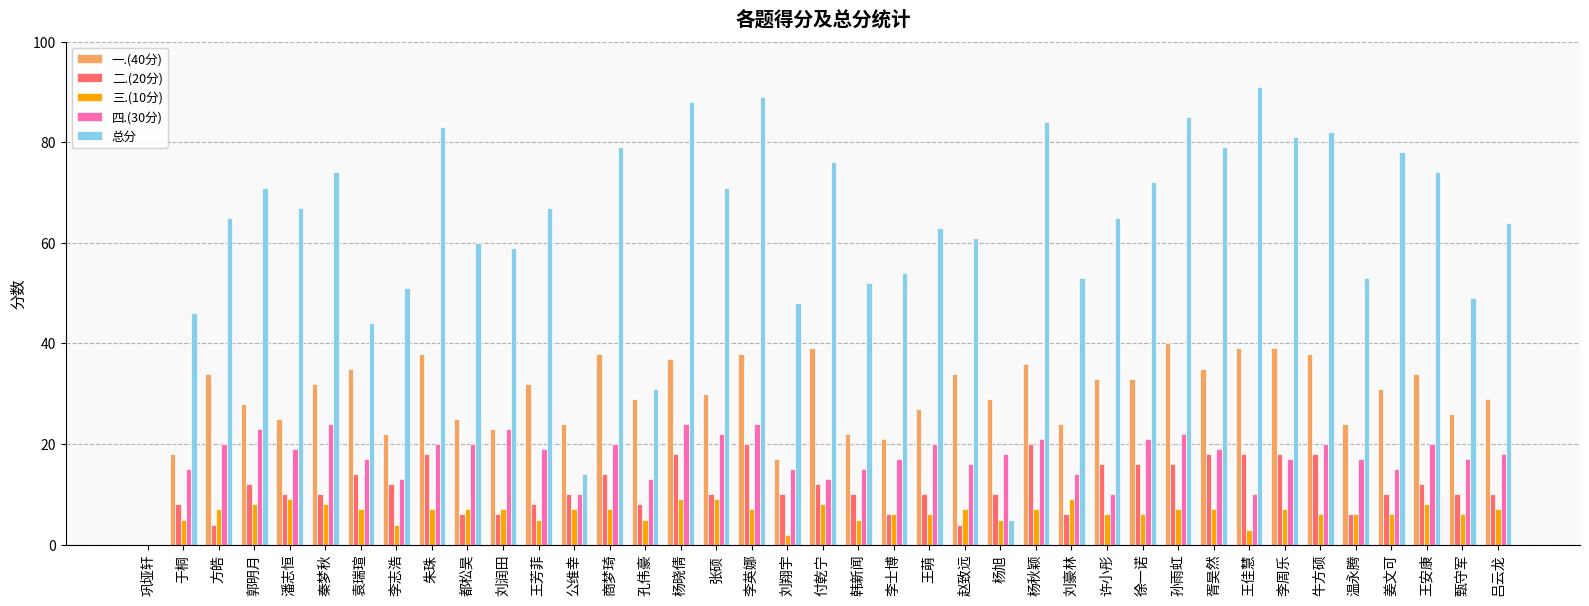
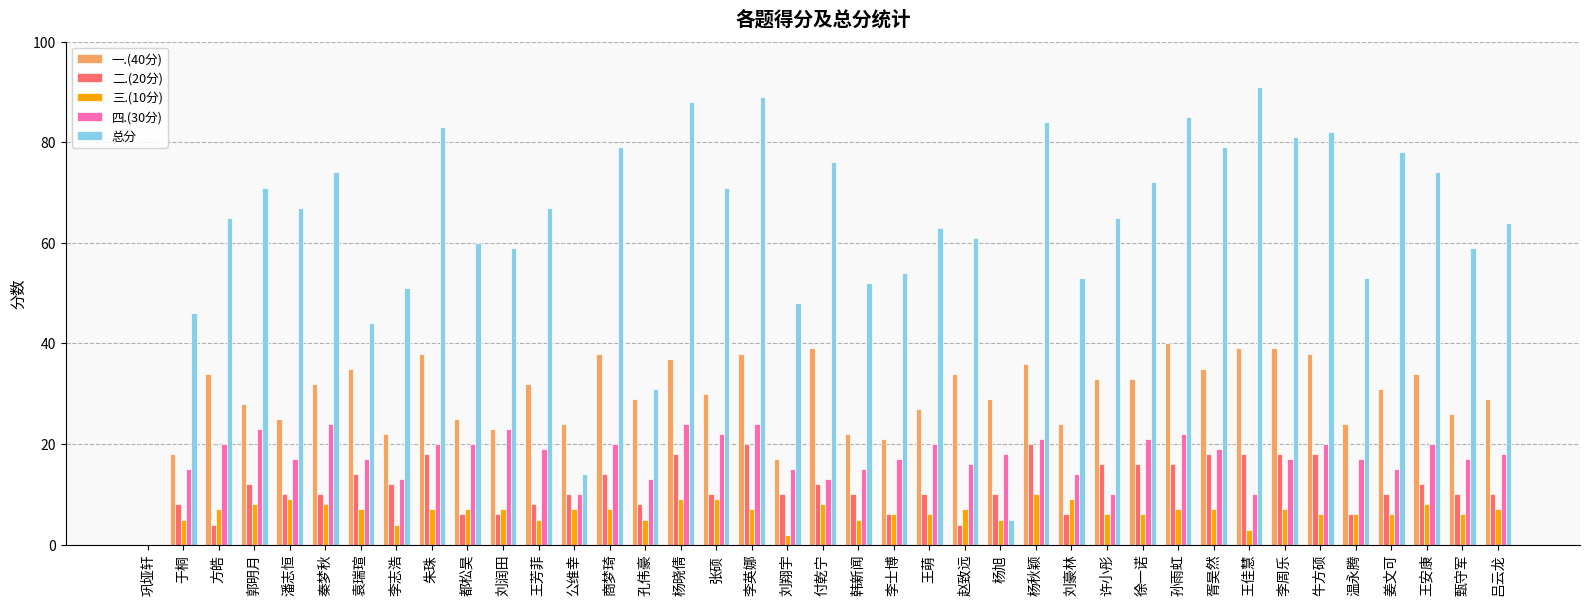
  {
    "三.(10分)": {
      "巩垭轩": 0,
      "于桐": 5,
      "方皓": 7,
      "郭明月": 8,
      "潘志恒": 9,
      "秦梦秋": 8,
      "袁瑞瑄": 7,
      "李志浩": 4,
      "朱珠": 7,
      "都松昊": 7,
      "刘润田": 7,
      "王芳菲": 5,
      "公维幸": 7,
      "商梦琦": 7,
      "孔伟豪": 5,
      "杨晓倩": 9,
      "张硕": 9,
      "李英娜": 7,
      "刘翔宇": 2,
      "付乾宁": 8,
      "韩新闻": 5,
      "李士博": 6,
      "王萌": 6,
      "赵致远": 7,
      "杨旭": 5,
-     "杨秋颖": 7,
+     "杨秋颖": 10,
      "刘豪林": 9,
      "许小彤": 6,
      "徐一诺": 6,
      "孙雨虹": 7,
      "胥昊然": 7,
      "王佳慧": 3,
      "李周乐": 7,
      "牛方硕": 6,
      "温永腾": 6,
      "姜文可": 6,
      "王安康": 8,
      "甄守军": 6,
      "吕云龙": 7
    },
    "四.(30分)": {
      "巩垭轩": 0,
      "于桐": 15,
      "方皓": 20,
      "郭明月": 23,
-     "潘志恒": 19,
+     "潘志恒": 17,
      "秦梦秋": 24,
      "袁瑞瑄": 17,
      "李志浩": 13,
      "朱珠": 20,
      "都松昊": 20,
      "刘润田": 23,
      "王芳菲": 19,
      "公维幸": 10,
      "商梦琦": 20,
      "孔伟豪": 13,
      "杨晓倩": 24,
      "张硕": 22,
      "李英娜": 24,
      "刘翔宇": 15,
      "付乾宁": 13,
      "韩新闻": 15,
      "李士博": 17,
      "王萌": 20,
      "赵致远": 16,
      "杨旭": 18,
      "杨秋颖": 21,
      "刘豪林": 14,
      "许小彤": 10,
      "徐一诺": 21,
      "孙雨虹": 22,
      "胥昊然": 19,
      "王佳慧": 10,
      "李周乐": 17,
      "牛方硕": 20,
      "温永腾": 17,
      "姜文可": 15,
      "王安康": 20,
      "甄守军": 17,
      "吕云龙": 18
    },
    "总分": {
      "巩垭轩": 0,
      "于桐": 46,
      "方皓": 65,
      "郭明月": 71,
      "潘志恒": 67,
      "秦梦秋": 74,
      "袁瑞瑄": 44,
      "李志浩": 51,
      "朱珠": 83,
      "都松昊": 60,
      "刘润田": 59,
      "王芳菲": 67,
      "公维幸": 14,
      "商梦琦": 79,
      "孔伟豪": 31,
      "杨晓倩": 88,
      "张硕": 71,
      "李英娜": 89,
      "刘翔宇": 48,
      "付乾宁": 76,
      "韩新闻": 52,
      "李士博": 54,
      "王萌": 63,
      "赵致远": 61,
      "杨旭": 5,
      "杨秋颖": 84,
      "刘豪林": 53,
      "许小彤": 65,
      "徐一诺": 72,
      "孙雨虹": 85,
      "胥昊然": 79,
      "王佳慧": 91,
      "李周乐": 81,
      "牛方硕": 82,
      "温永腾": 53,
      "姜文可": 78,
      "王安康": 74,
-     "甄守军": 49,
+     "甄守军": 59,
      "吕云龙": 64
    }
  }
